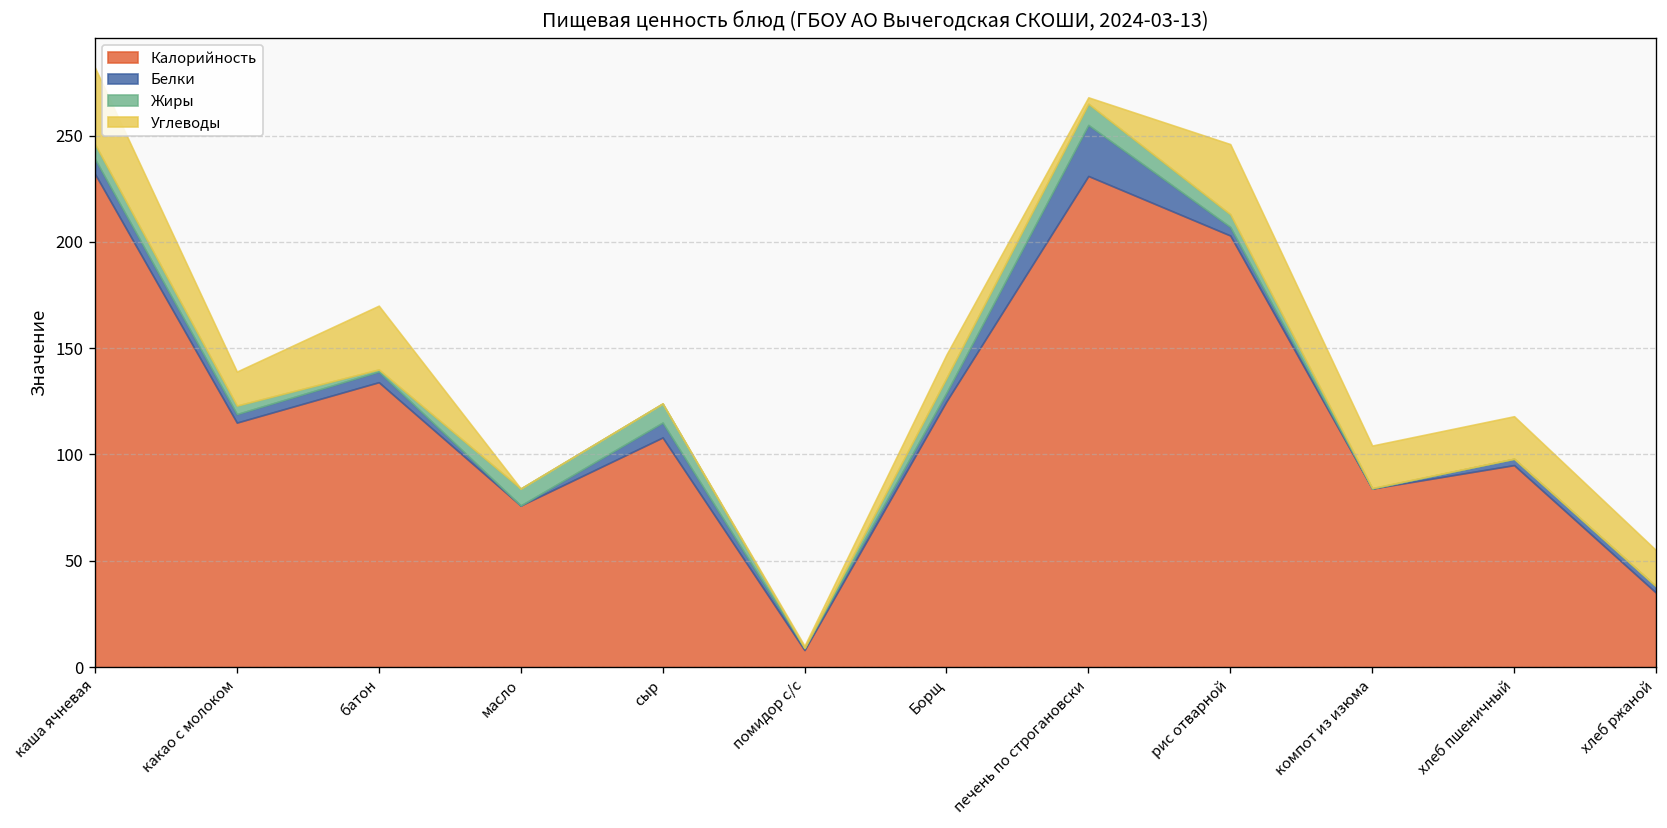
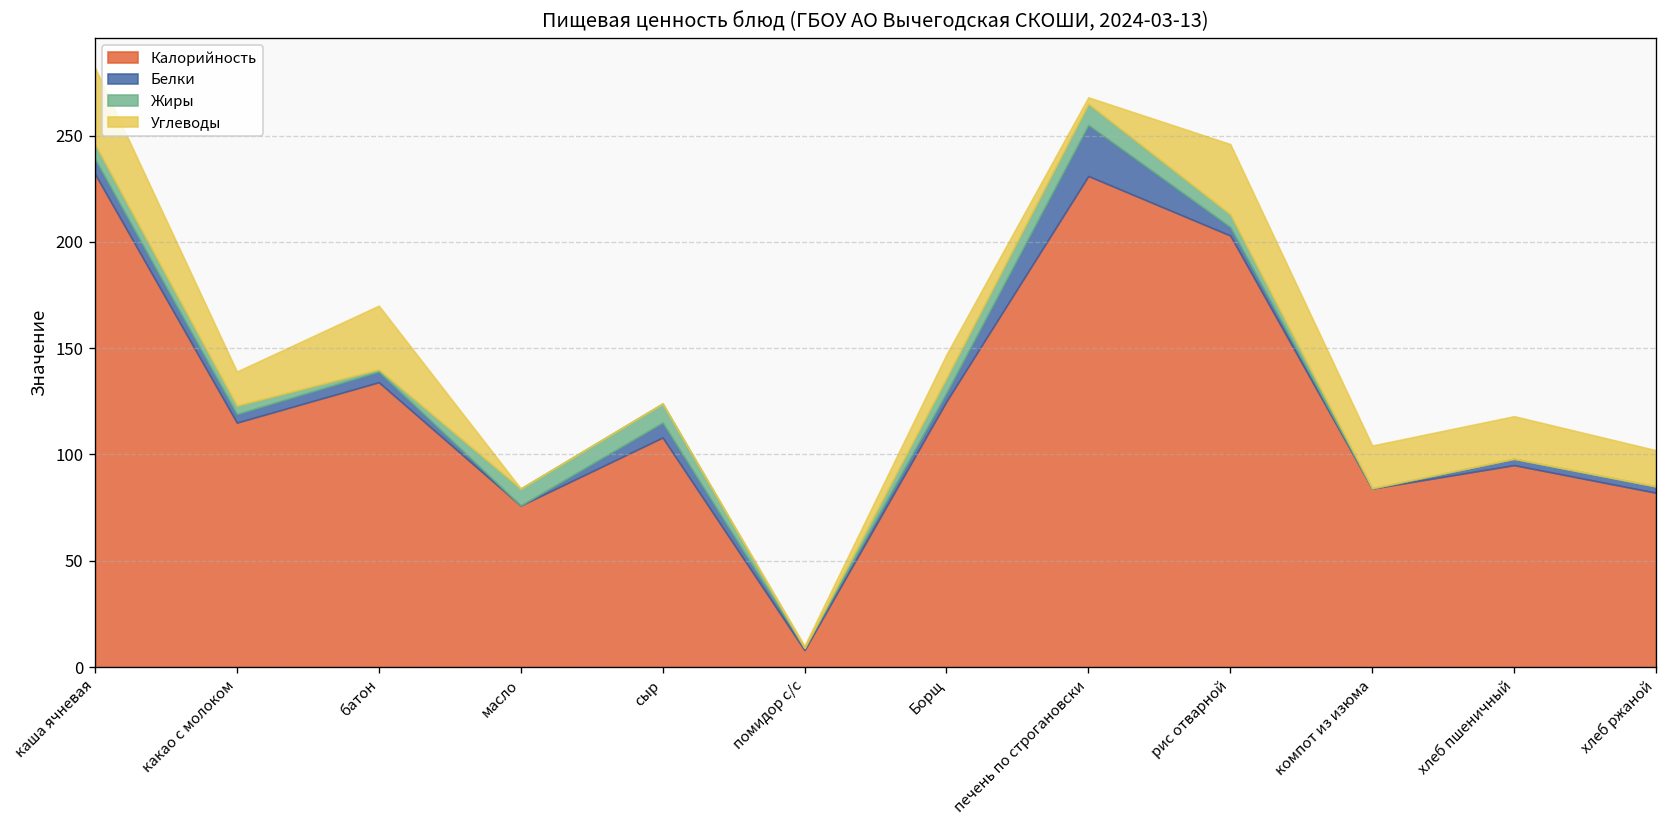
  {
    "Калорийность": {
      "каша ячневая": 232,
      "какао с молоком": 115,
      "батон": 134,
      "сыр": 108,
      "Борщ": 125,
      "печень по строгановски": 231,
      "рис отварной": 203,
      "хлеб пшеничный": 95,
-     "хлеб ржаной": 35
+     "хлеб ржаной": 82
    },
    "Белки": {
      "каша ячневая": 7,
      "какао с молоком": 4,
      "сыр": 7,
      "Борщ": 4,
      "печень по строгановски": 24,
      "рис отварной": 4
    },
    "Жиры": {
      "каша ячневая": 7,
      "какао с молоком": 4,
      "Борщ": 7,
      "печень по строгановски": 10,
      "рис отварной": 6
    },
    "Углеводы": {
      "каша ячневая": 36,
      "какао с молоком": 16,
      "батон": 30,
      "Борщ": 11,
      "печень по строгановски": 3,
      "рис отварной": 33,
      "компот из изюма": 20,
      "хлеб пшеничный": 20,
      "хлеб ржаной": 17
    }
  }
